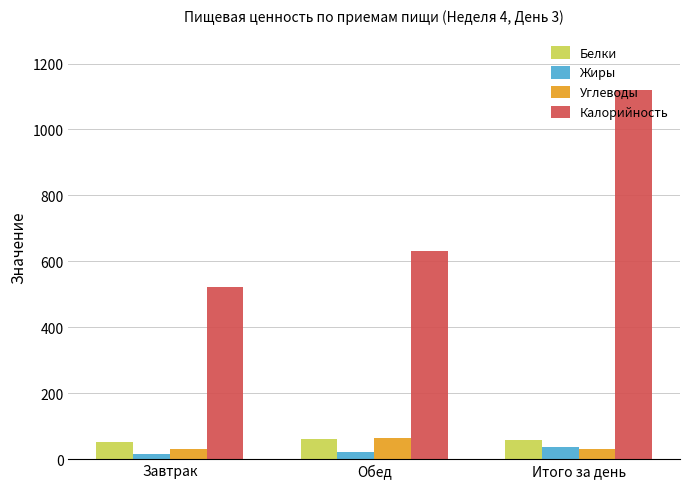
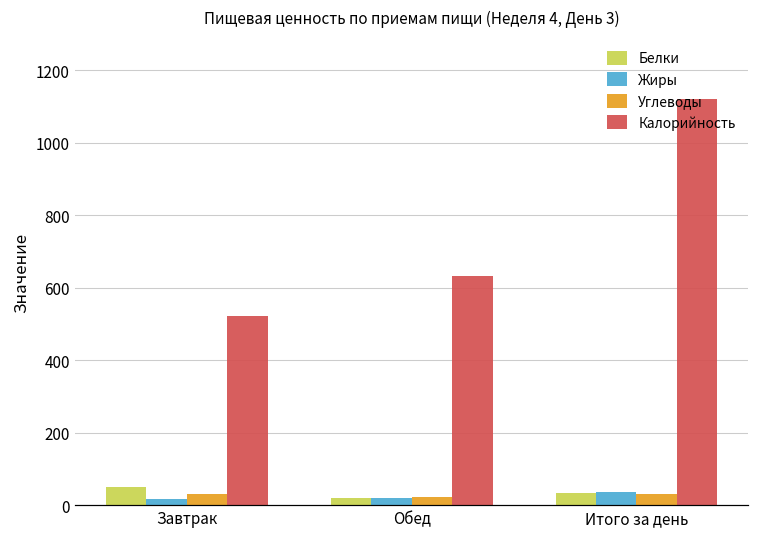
  {
    "Белки": {
      "Завтрак": 50,
-     "Обед": 60,
-     "Итого за день": 60
+     "Обед": 20,
+     "Итого за день": 30
    },
    "Жиры": {
      "Завтрак": 20,
      "Обед": 20,
      "Итого за день": 40
    },
    "Углеводы": {
      "Завтрак": 30,
-     "Обед": 60,
+     "Обед": 20,
      "Итого за день": 30
    },
    "Калорийность": {
      "Завтрак": 520,
      "Обед": 630,
      "Итого за день": 1120
    }
  }
